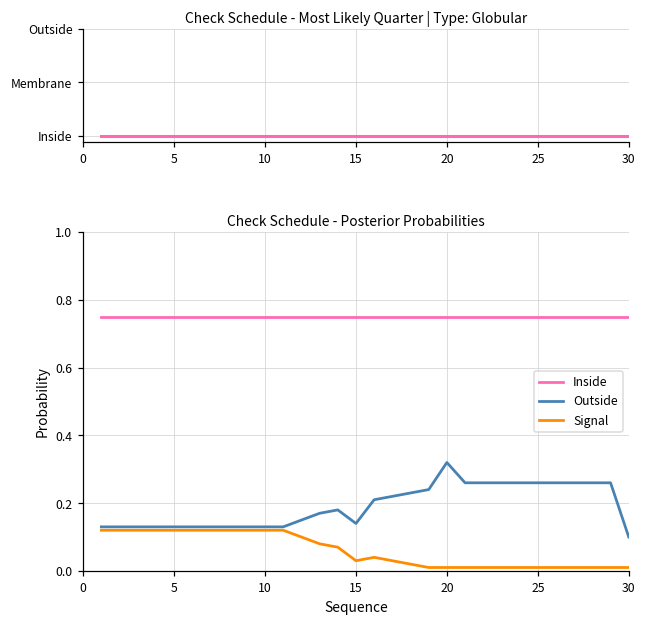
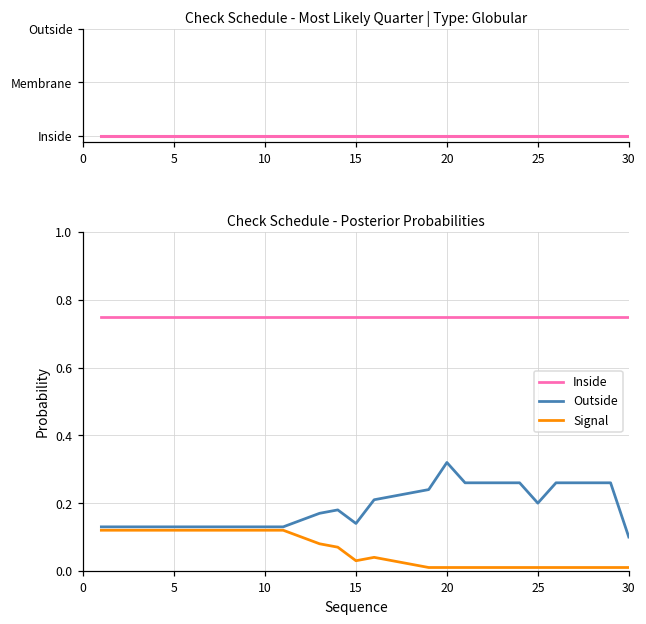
  {
    "Check Schedule - Posterior Probabilities": {
      "Inside": {
        "5": 0.75,
        "10": 0.75,
        "15": 0.75,
        "20": 0.75,
        "25": 0.75,
        "30": 0.75
      },
      "Outside": {
        "5": 0.13,
        "10": 0.13,
        "15": 0.14,
        "20": 0.32,
-       "25": 0.26,
+       "25": 0.20,
        "30": 0.10
      },
      "Signal": {
        "5": 0.12,
        "10": 0.12,
        "15": 0.03,
        "20": 0.01,
        "25": 0.01,
        "30": 0.01
      }
    }
  }
